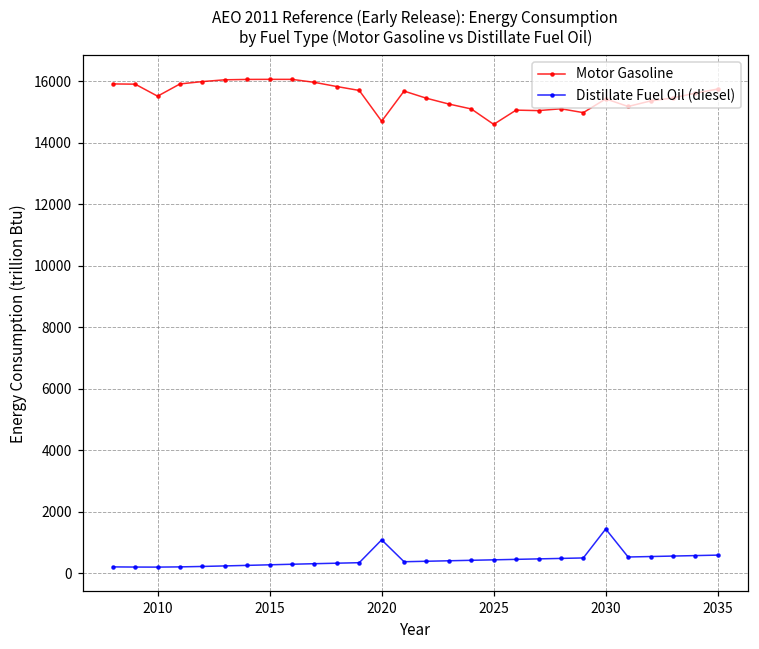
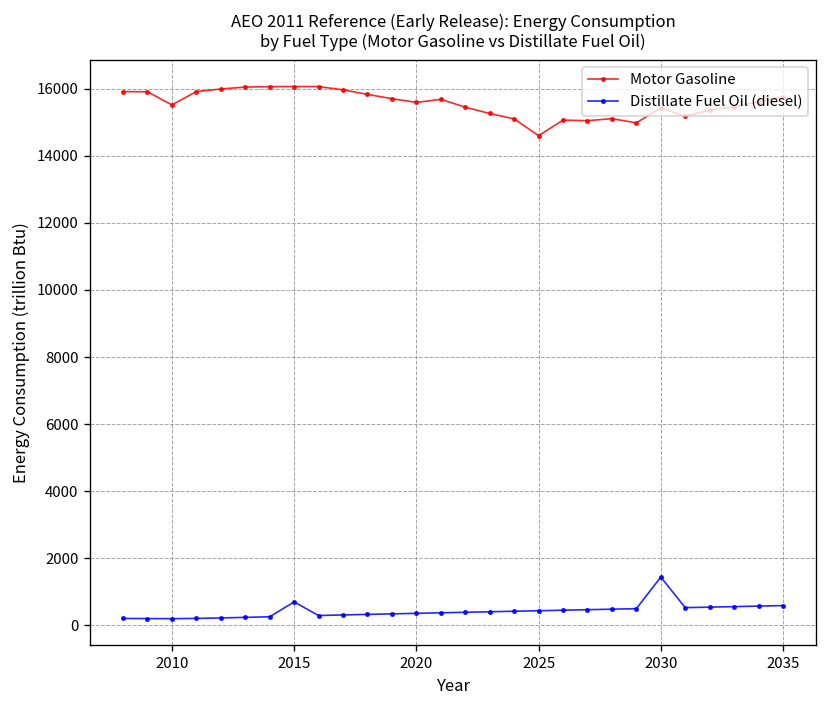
  {
    "Motor Gasoline": {
      "2010": 15500,
      "2015": 16100,
-     "2020": 14700,
+     "2020": 15600,
      "2025": 14600
    },
    "Distillate Fuel Oil (diesel)": {
      "2010": 200,
-     "2015": 300,
-     "2020": 1100,
+     "2015": 700,
+     "2020": 400,
      "2025": 400,
      "2030": 1400,
      "2035": 600
    }
  }
